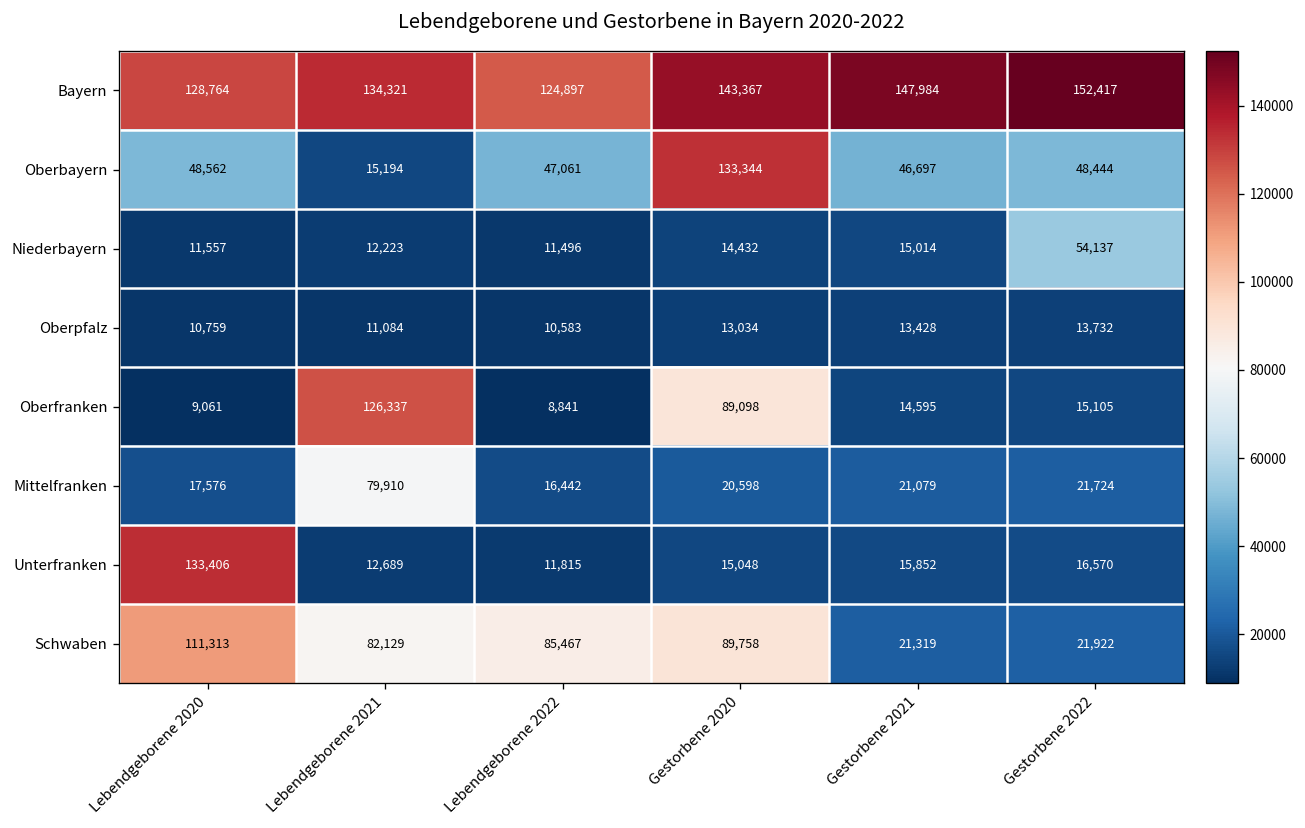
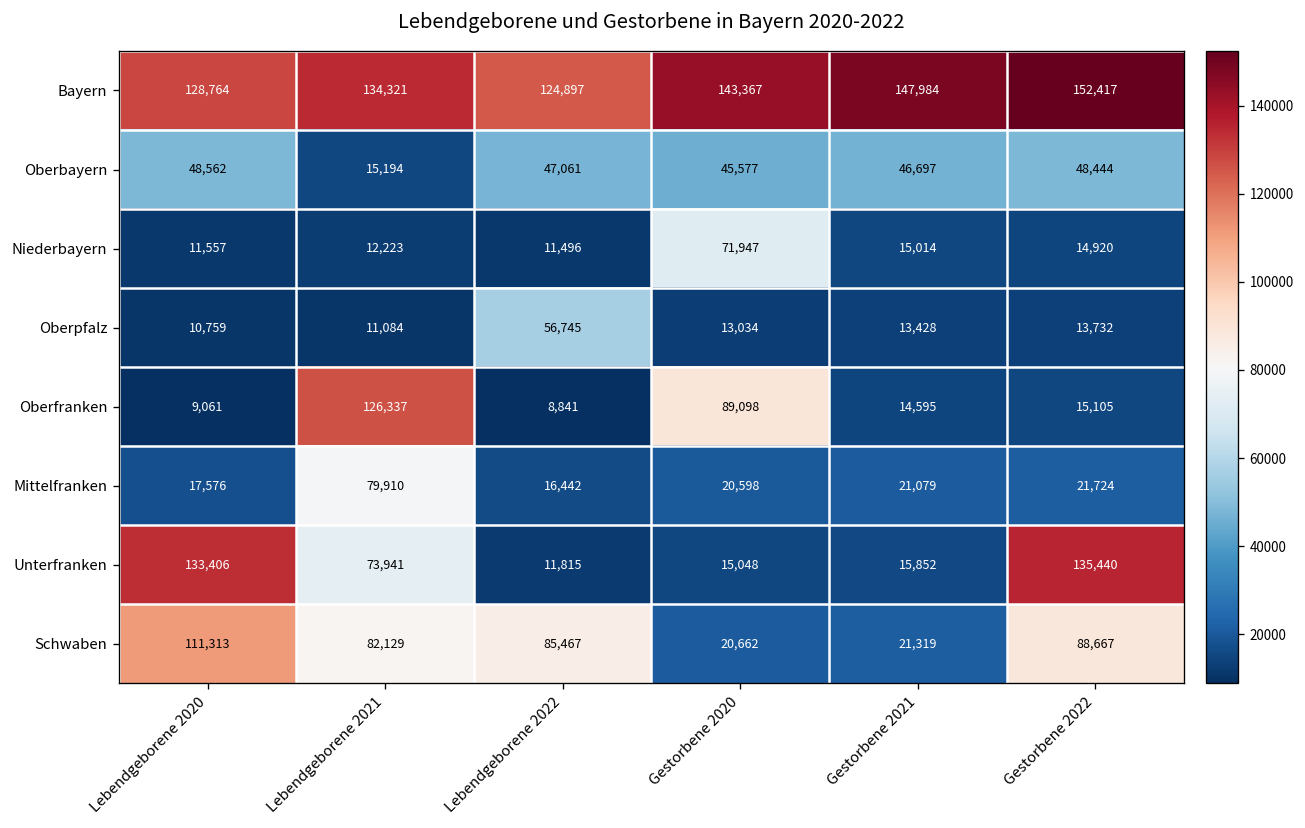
  {
    "Bayern": {
      "Lebendgeborene 2020": "128,764",
      "Lebendgeborene 2021": "134,321",
      "Lebendgeborene 2022": "124,897",
      "Gestorbene 2020": "143,367",
      "Gestorbene 2021": "147,984",
      "Gestorbene 2022": "152,417"
    },
    "Oberbayern": {
      "Lebendgeborene 2020": "48,562",
      "Lebendgeborene 2021": "15,194",
      "Lebendgeborene 2022": "47,061",
-     "Gestorbene 2020": "133,344",
+     "Gestorbene 2020": "45,577",
      "Gestorbene 2021": "46,697",
      "Gestorbene 2022": "48,444"
    },
    "Niederbayern": {
      "Lebendgeborene 2020": "11,557",
      "Lebendgeborene 2021": "12,223",
      "Lebendgeborene 2022": "11,496",
-     "Gestorbene 2020": "14,432",
+     "Gestorbene 2020": "71,947",
      "Gestorbene 2021": "15,014",
-     "Gestorbene 2022": "54,137"
+     "Gestorbene 2022": "14,920"
    },
    "Oberpfalz": {
      "Lebendgeborene 2020": "10,759",
      "Lebendgeborene 2021": "11,084",
-     "Lebendgeborene 2022": "10,583",
+     "Lebendgeborene 2022": "56,745",
      "Gestorbene 2020": "13,034",
      "Gestorbene 2021": "13,428",
      "Gestorbene 2022": "13,732"
    },
    "Oberfranken": {
      "Lebendgeborene 2020": "9,061",
      "Lebendgeborene 2021": "126,337",
      "Lebendgeborene 2022": "8,841",
      "Gestorbene 2020": "89,098",
      "Gestorbene 2021": "14,595",
      "Gestorbene 2022": "15,105"
    },
    "Mittelfranken": {
      "Lebendgeborene 2020": "17,576",
      "Lebendgeborene 2021": "79,910",
      "Lebendgeborene 2022": "16,442",
      "Gestorbene 2020": "20,598",
      "Gestorbene 2021": "21,079",
      "Gestorbene 2022": "21,724"
    },
    "Unterfranken": {
      "Lebendgeborene 2020": "133,406",
-     "Lebendgeborene 2021": "12,689",
+     "Lebendgeborene 2021": "73,941",
      "Lebendgeborene 2022": "11,815",
      "Gestorbene 2020": "15,048",
      "Gestorbene 2021": "15,852",
-     "Gestorbene 2022": "16,570"
+     "Gestorbene 2022": "135,440"
    },
    "Schwaben": {
      "Lebendgeborene 2020": "111,313",
      "Lebendgeborene 2021": "82,129",
      "Lebendgeborene 2022": "85,467",
-     "Gestorbene 2020": "89,758",
+     "Gestorbene 2020": "20,662",
      "Gestorbene 2021": "21,319",
-     "Gestorbene 2022": "21,922"
+     "Gestorbene 2022": "88,667"
    }
  }
